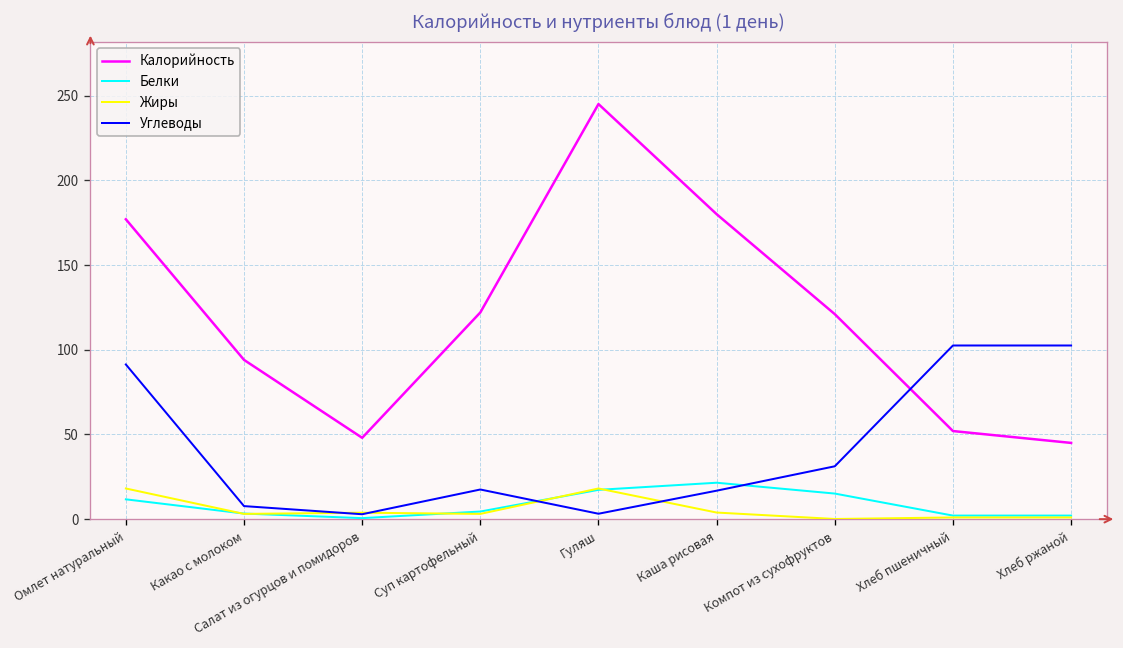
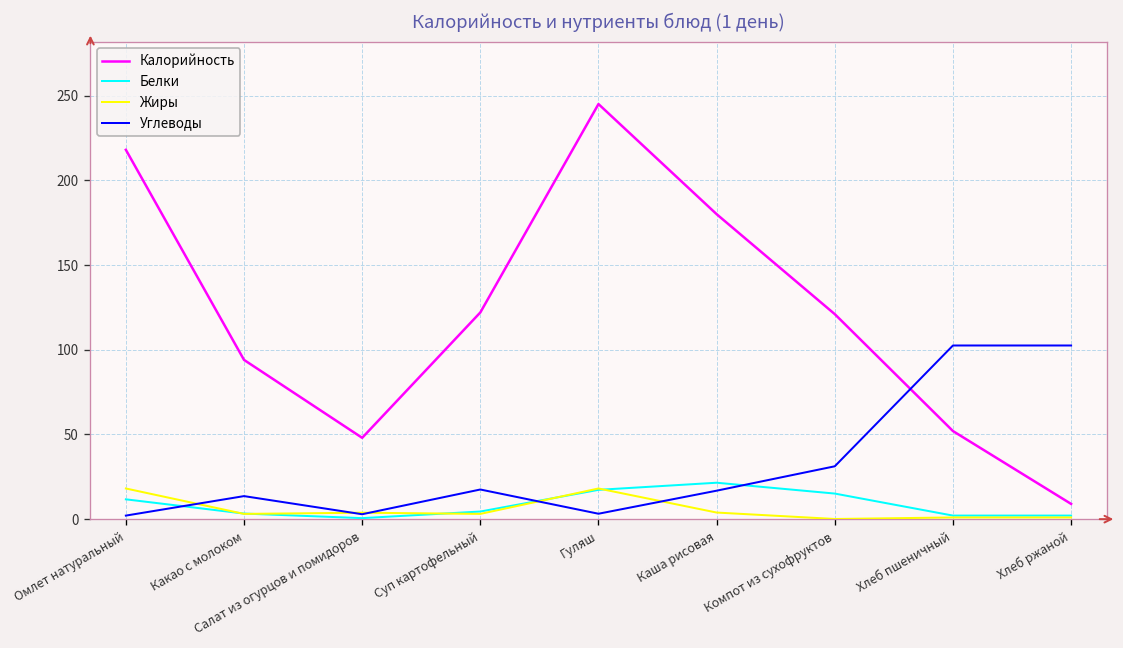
  {
    "Калорийность": {
-     "Омлет натуральный": 177,
+     "Омлет натуральный": 218,
      "Какао с молоком": 94,
      "Салат из огурцов и помидоров": 48,
      "Суп картофельный": 122,
      "Гуляш": 245,
      "Каша рисовая": 180,
      "Компот из сухофруктов": 121,
      "Хлеб пшеничный": 52,
-     "Хлеб ржаной": 45
+     "Хлеб ржаной": 9
    },
    "Белки": {
      "Омлет натуральный": 12,
      "Салат из огурцов и помидоров": 1,
      "Каша рисовая": 22,
      "Компот из сухофруктов": 15
    },
    "Жиры": {
      "Омлет натуральный": 18,
      "Каша рисовая": 4,
      "Компот из сухофруктов": 0
    },
    "Углеводы": {
-     "Омлет натуральный": 91,
-     "Какао с молоком": 8,
+     "Омлет натуральный": 2,
+     "Какао с молоком": 14,
      "Суп картофельный": 18,
      "Гуляш": 3,
      "Каша рисовая": 17,
      "Компот из сухофруктов": 31,
      "Хлеб пшеничный": 103,
      "Хлеб ржаной": 103
    }
  }
